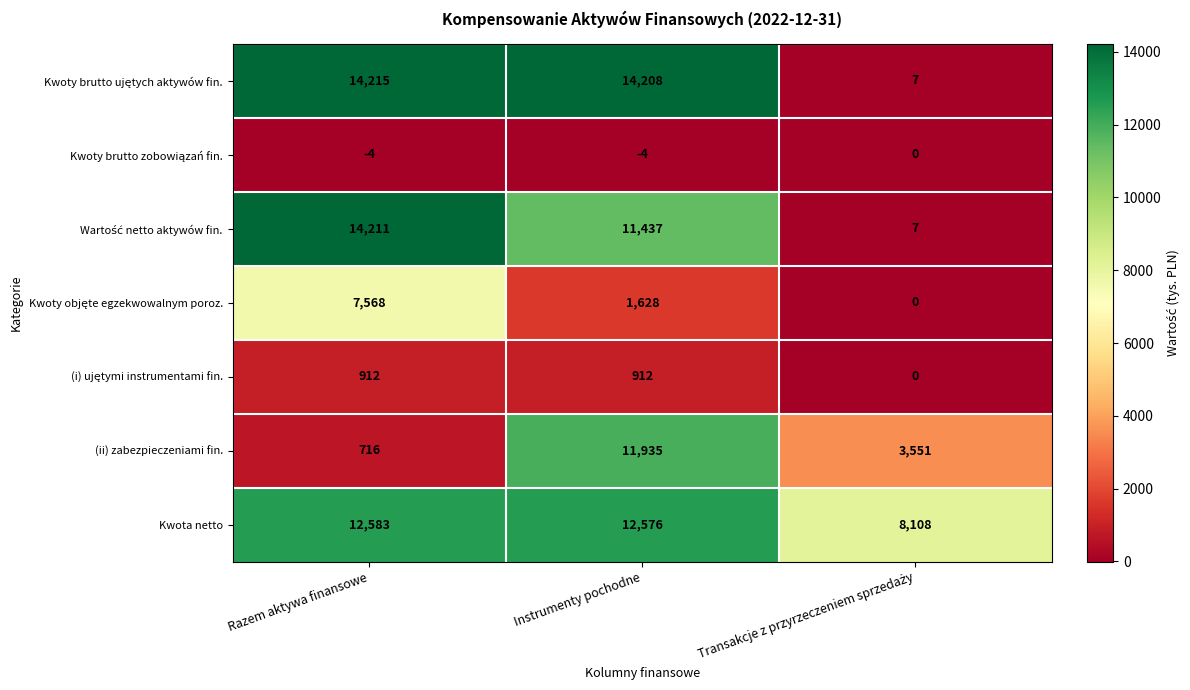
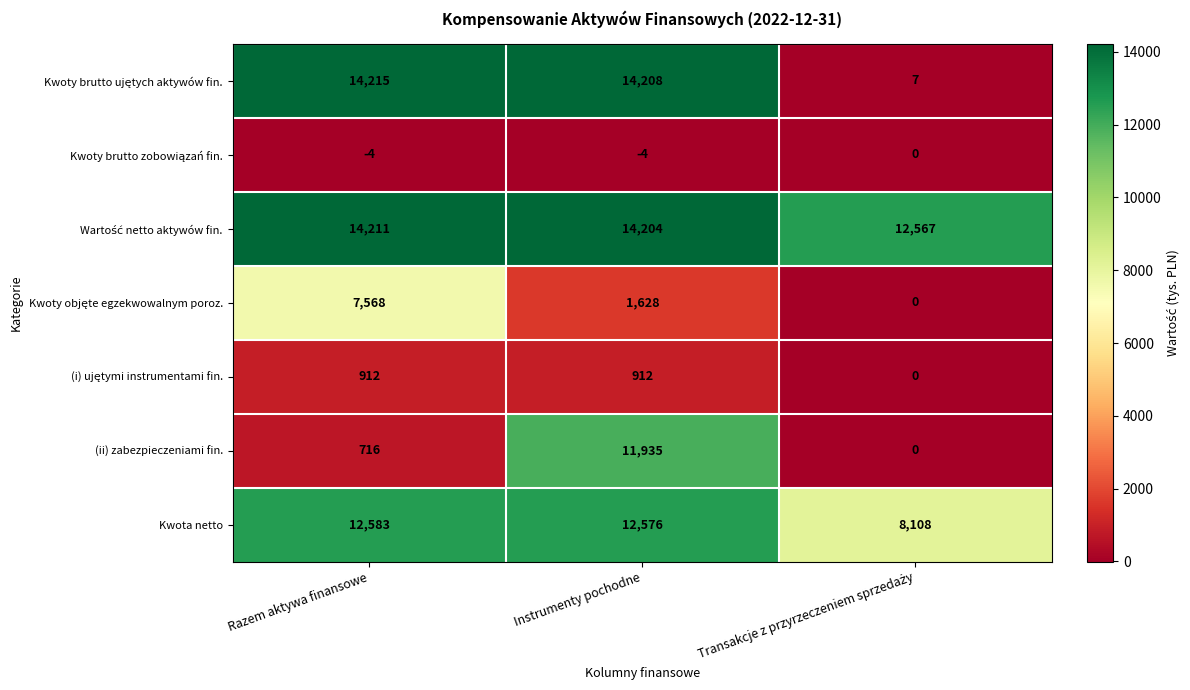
  {
    "Kwoty brutto ujętych aktywów fin.": {
      "Razem aktywa finansowe": "14,215",
      "Instrumenty pochodne": "14,208",
      "Transakcje z przyrzeczeniem sprzedaży": "7"
    },
    "Kwoty brutto zobowiązań fin.": {
      "Razem aktywa finansowe": "-4",
      "Instrumenty pochodne": "-4",
      "Transakcje z przyrzeczeniem sprzedaży": "0"
    },
    "Wartość netto aktywów fin.": {
      "Razem aktywa finansowe": "14,211",
-     "Instrumenty pochodne": "11,437",
-     "Transakcje z przyrzeczeniem sprzedaży": "7"
+     "Instrumenty pochodne": "14,204",
+     "Transakcje z przyrzeczeniem sprzedaży": "12,567"
    },
    "Kwoty objęte egzekwowalnym poroz.": {
      "Razem aktywa finansowe": "7,568",
      "Instrumenty pochodne": "1,628",
      "Transakcje z przyrzeczeniem sprzedaży": "0"
    },
    "(i) ujętymi instrumentami fin.": {
      "Razem aktywa finansowe": "912",
      "Instrumenty pochodne": "912",
      "Transakcje z przyrzeczeniem sprzedaży": "0"
    },
    "(ii) zabezpieczeniami fin.": {
      "Razem aktywa finansowe": "716",
      "Instrumenty pochodne": "11,935",
-     "Transakcje z przyrzeczeniem sprzedaży": "3,551"
+     "Transakcje z przyrzeczeniem sprzedaży": "0"
    },
    "Kwota netto": {
      "Razem aktywa finansowe": "12,583",
      "Instrumenty pochodne": "12,576",
      "Transakcje z przyrzeczeniem sprzedaży": "8,108"
    }
  }
